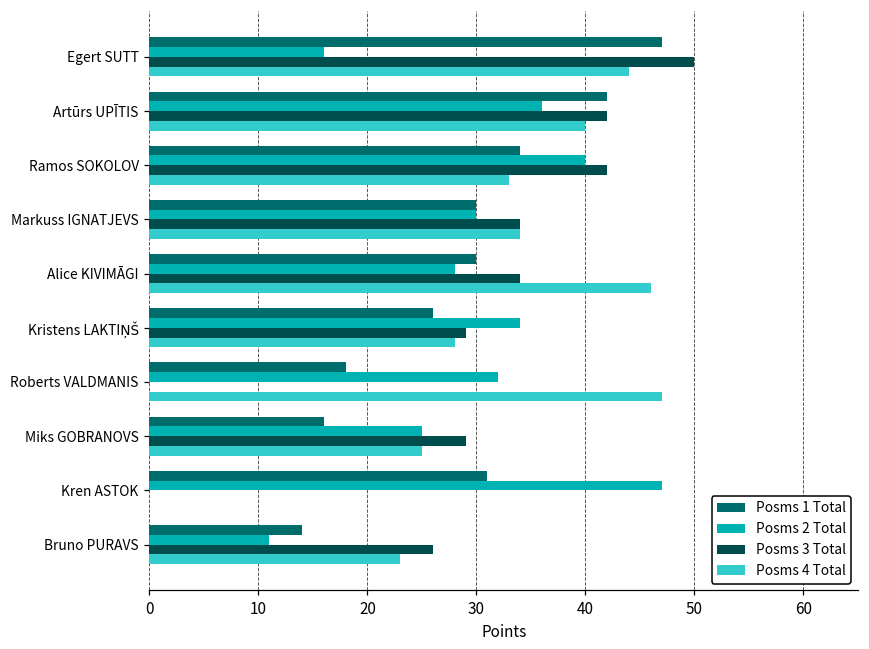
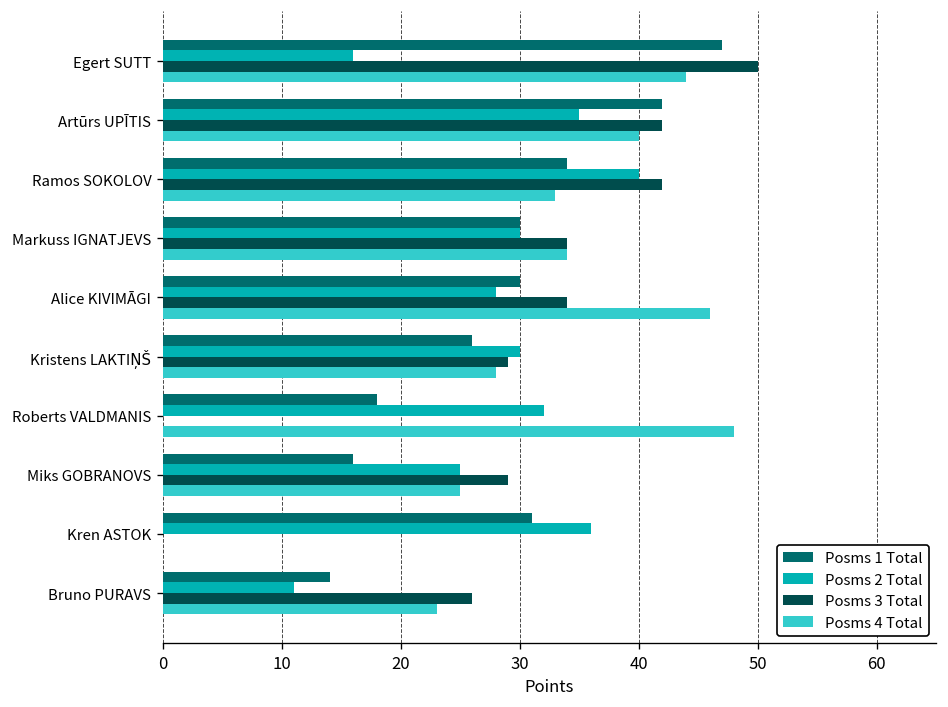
  {
    "Posms 2 Total": {
      "Egert SUTT": 16,
-     "Artūrs UPĪTIS": 36,
+     "Artūrs UPĪTIS": 35,
      "Ramos SOKOLOV": 40,
      "Markuss IGNATJEVS": 30,
      "Alice KIVIMĀGI": 28,
-     "Kristens LAKTIŅŠ": 34,
+     "Kristens LAKTIŅŠ": 30,
      "Roberts VALDMANIS": 32,
      "Miks GOBRANOVS": 25,
-     "Kren ASTOK": 47,
+     "Kren ASTOK": 36,
      "Bruno PURAVS": 11
    },
    "Posms 4 Total": {
      "Egert SUTT": 44,
      "Artūrs UPĪTIS": 40,
      "Ramos SOKOLOV": 33,
      "Markuss IGNATJEVS": 34,
      "Alice KIVIMĀGI": 46,
      "Kristens LAKTIŅŠ": 28,
-     "Roberts VALDMANIS": 47,
+     "Roberts VALDMANIS": 48,
      "Miks GOBRANOVS": 25,
      "Kren ASTOK": 0,
      "Bruno PURAVS": 23
    }
  }
